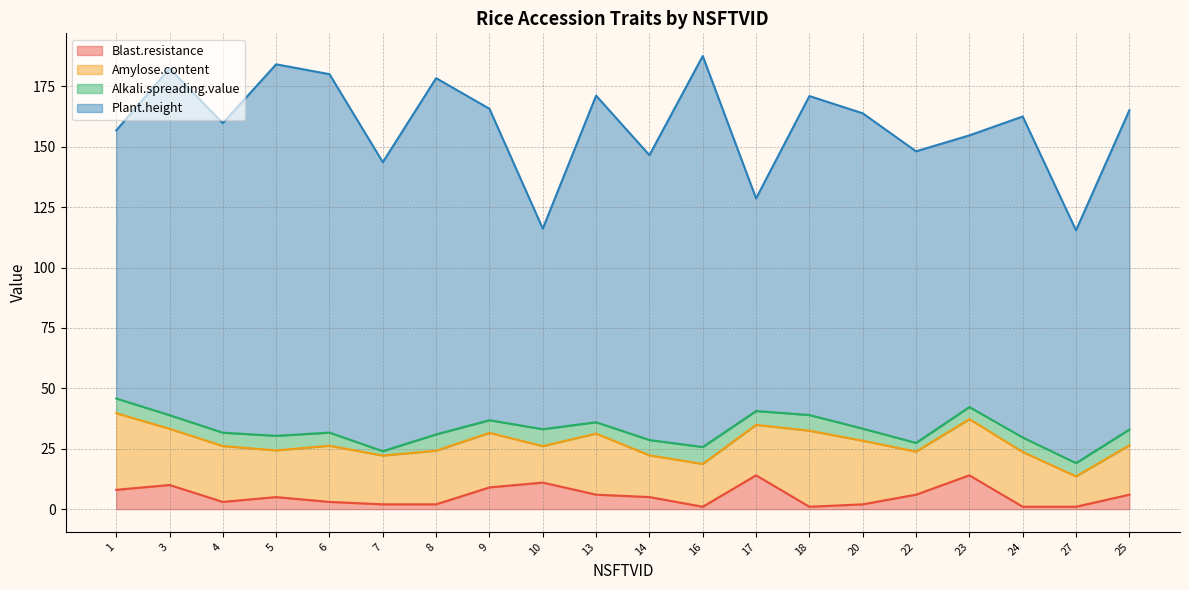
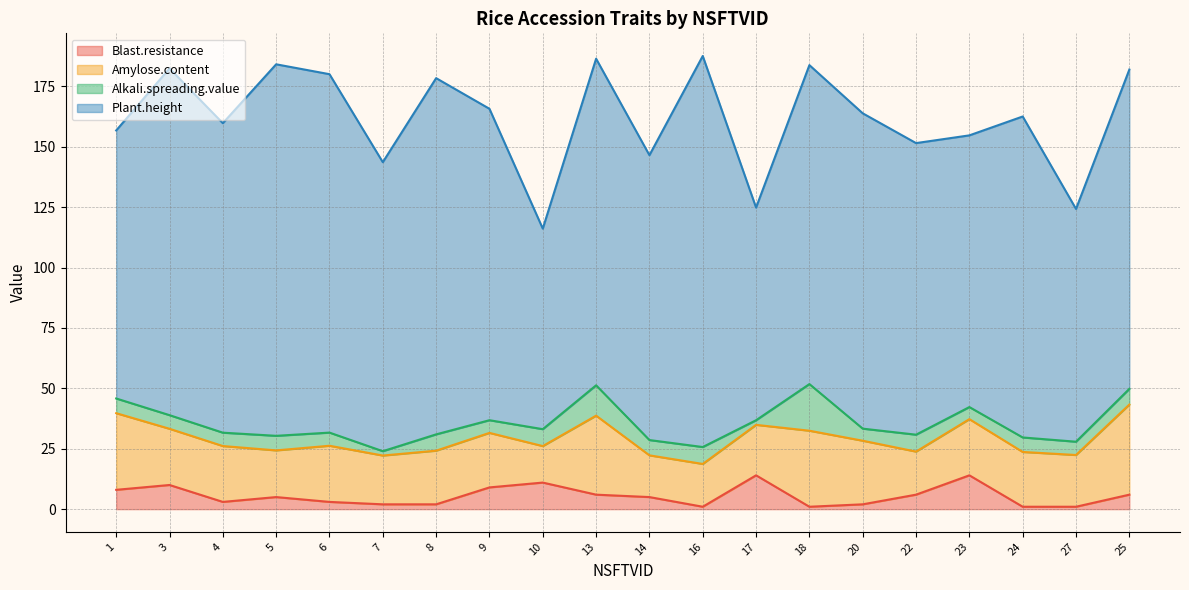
  {
    "Blast.resistance": {
      "1": 8,
      "3": 10,
      "4": 3,
      "5": 5,
      "6": 3,
      "7": 2,
      "8": 2,
      "9": 9,
      "10": 11,
      "13": 6,
      "14": 5,
      "16": 1,
      "17": 14,
      "18": 1,
      "20": 2,
      "22": 6,
      "23": 14,
      "24": 1,
      "27": 1,
      "25": 6
    },
    "Amylose.content": {
      "1": 32,
      "3": 23,
      "4": 23,
      "5": 19,
      "6": 23,
      "7": 20,
      "8": 22,
      "9": 23,
      "10": 15,
-     "13": 25,
+     "13": 33,
      "14": 17,
      "16": 18,
      "17": 21,
      "18": 31,
      "20": 26,
      "22": 18,
      "23": 23,
      "24": 23,
-     "27": 13,
-     "25": 20
+     "27": 21,
+     "25": 37
    },
    "Alkali.spreading.value": {
      "1": 6,
      "3": 6,
      "4": 6,
      "5": 6,
      "6": 5,
      "7": 2,
      "8": 7,
      "9": 5,
      "10": 7,
-     "13": 5,
+     "13": 13,
      "14": 6,
      "16": 7,
-     "17": 6,
-     "18": 7,
+     "17": 2,
+     "18": 19,
      "20": 5,
-     "22": 4,
+     "22": 7,
      "23": 5,
      "24": 6,
      "27": 6,
      "25": 6
    },
    "Plant.height": {
      "1": 111,
      "4": 128,
      "5": 154,
      "6": 148,
      "7": 120,
      "8": 147,
      "9": 129,
      "10": 83,
      "13": 135,
      "14": 118,
      "16": 162,
      "17": 88,
      "18": 132,
      "20": 131,
      "22": 121,
      "23": 112,
      "24": 133,
      "27": 96,
      "25": 132
    }
  }
